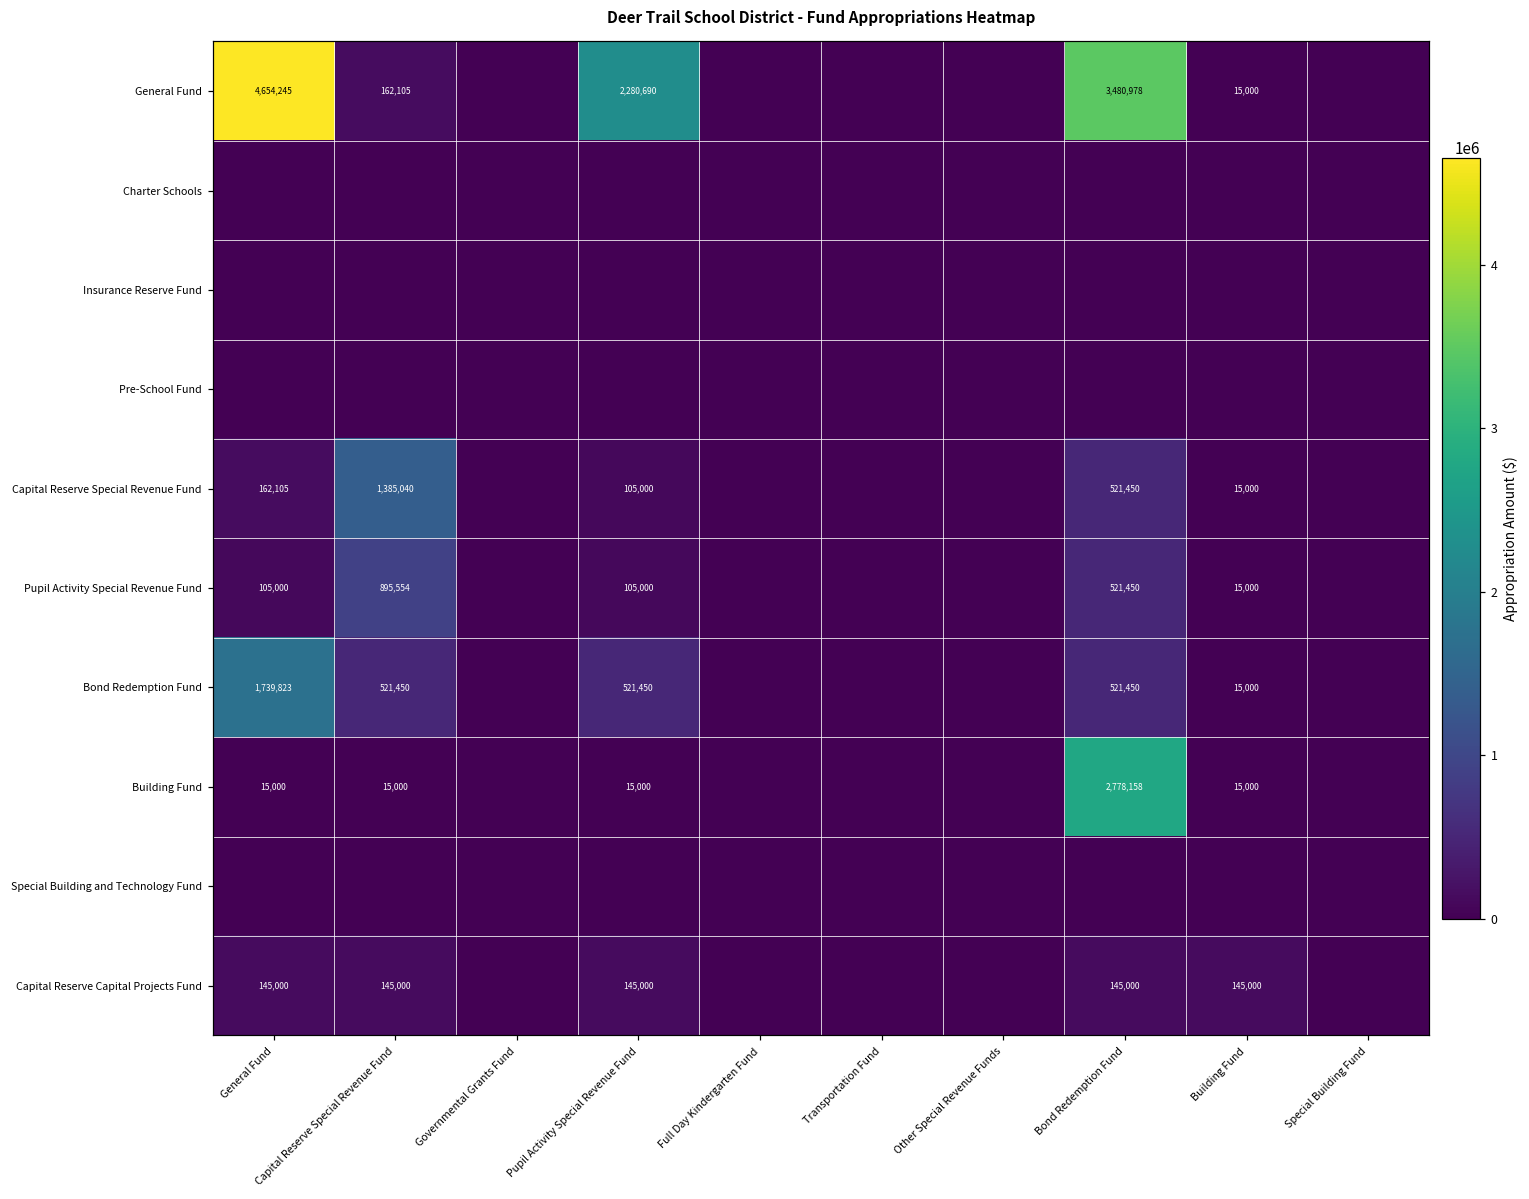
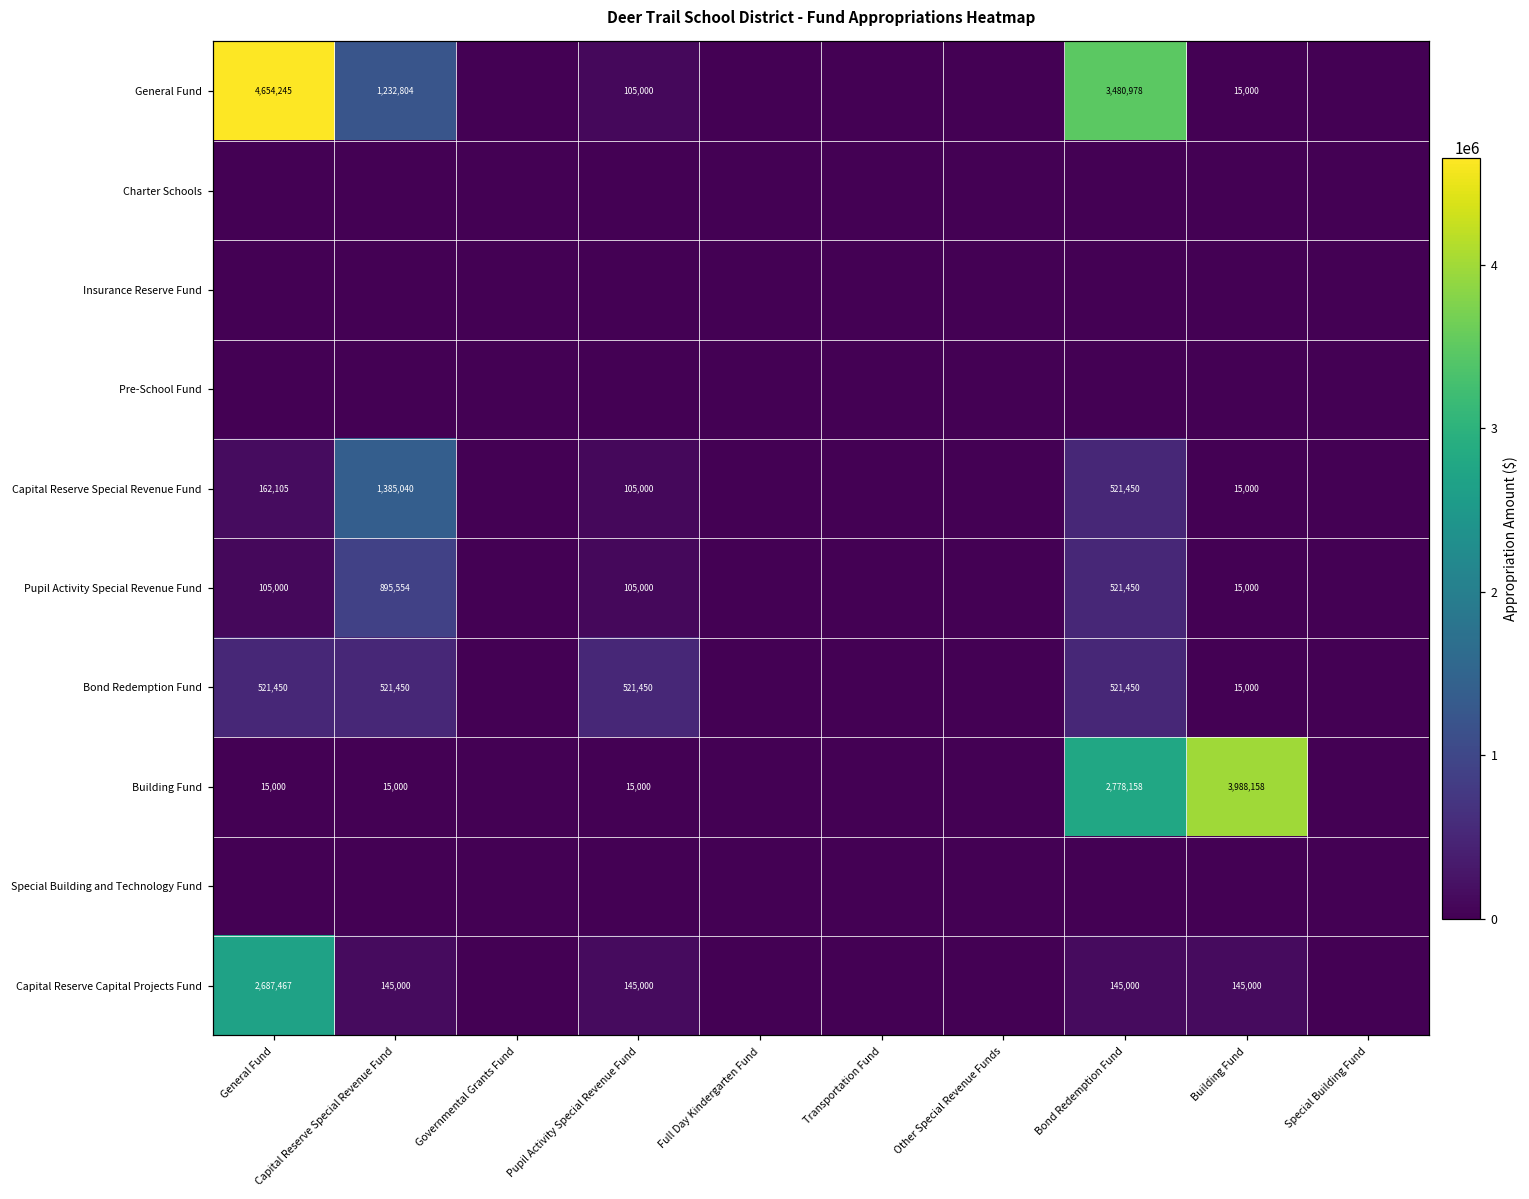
  {
    "General Fund": {
      "General Fund": "4,654,245",
-     "Capital Reserve Special Revenue Fund": "162,105",
-     "Pupil Activity Special Revenue Fund": "2,280,690",
+     "Capital Reserve Special Revenue Fund": "1,232,804",
+     "Pupil Activity Special Revenue Fund": "105,000",
      "Bond Redemption Fund": "3,480,978",
      "Building Fund": "15,000"
    },
    "Capital Reserve Special Revenue Fund": {
      "General Fund": "162,105",
      "Capital Reserve Special Revenue Fund": "1,385,040",
      "Pupil Activity Special Revenue Fund": "105,000",
      "Bond Redemption Fund": "521,450",
      "Building Fund": "15,000"
    },
    "Pupil Activity Special Revenue Fund": {
      "General Fund": "105,000",
      "Capital Reserve Special Revenue Fund": "895,554",
      "Pupil Activity Special Revenue Fund": "105,000",
      "Bond Redemption Fund": "521,450",
      "Building Fund": "15,000"
    },
    "Bond Redemption Fund": {
-     "General Fund": "1,739,823",
+     "General Fund": "521,450",
      "Capital Reserve Special Revenue Fund": "521,450",
      "Pupil Activity Special Revenue Fund": "521,450",
      "Bond Redemption Fund": "521,450",
      "Building Fund": "15,000"
    },
    "Building Fund": {
      "General Fund": "15,000",
      "Capital Reserve Special Revenue Fund": "15,000",
      "Pupil Activity Special Revenue Fund": "15,000",
      "Bond Redemption Fund": "2,778,158",
-     "Building Fund": "15,000"
+     "Building Fund": "3,988,158"
    },
    "Capital Reserve Capital Projects Fund": {
-     "General Fund": "145,000",
+     "General Fund": "2,687,467",
      "Capital Reserve Special Revenue Fund": "145,000",
      "Pupil Activity Special Revenue Fund": "145,000",
      "Bond Redemption Fund": "145,000",
      "Building Fund": "145,000"
    }
  }
